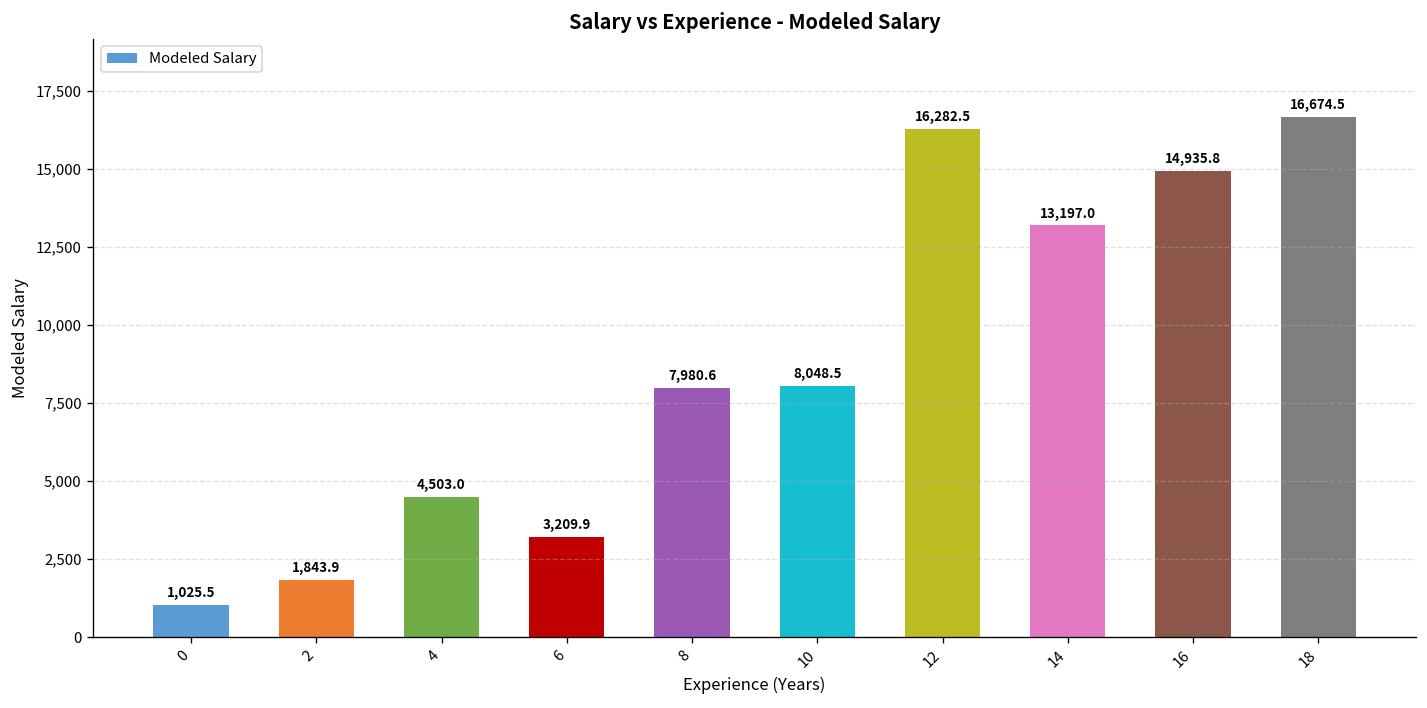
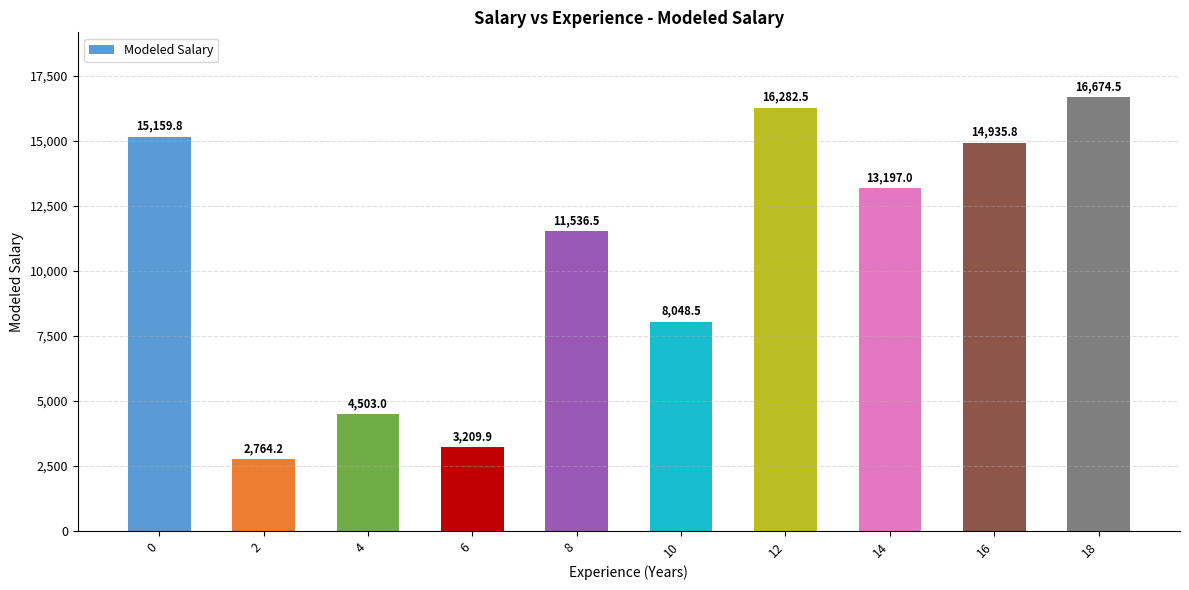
  {
-   "0": "1,025.5",
-   "2": "1,843.9",
+   "0": "15,159.8",
+   "2": "2,764.2",
    "4": "4,503.0",
    "6": "3,209.9",
-   "8": "7,980.6",
+   "8": "11,536.5",
    "10": "8,048.5",
    "12": "16,282.5",
    "14": "13,197.0",
    "16": "14,935.8",
    "18": "16,674.5"
  }
